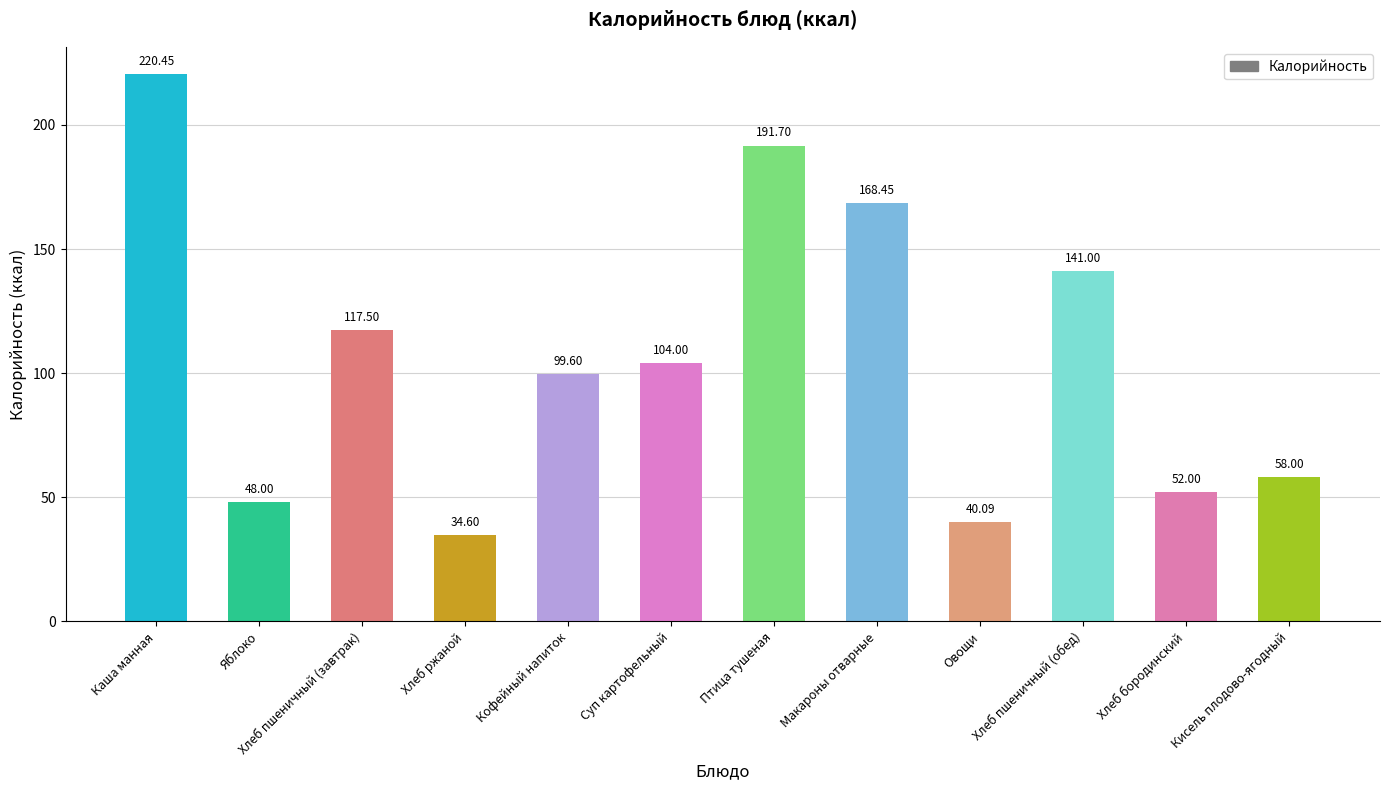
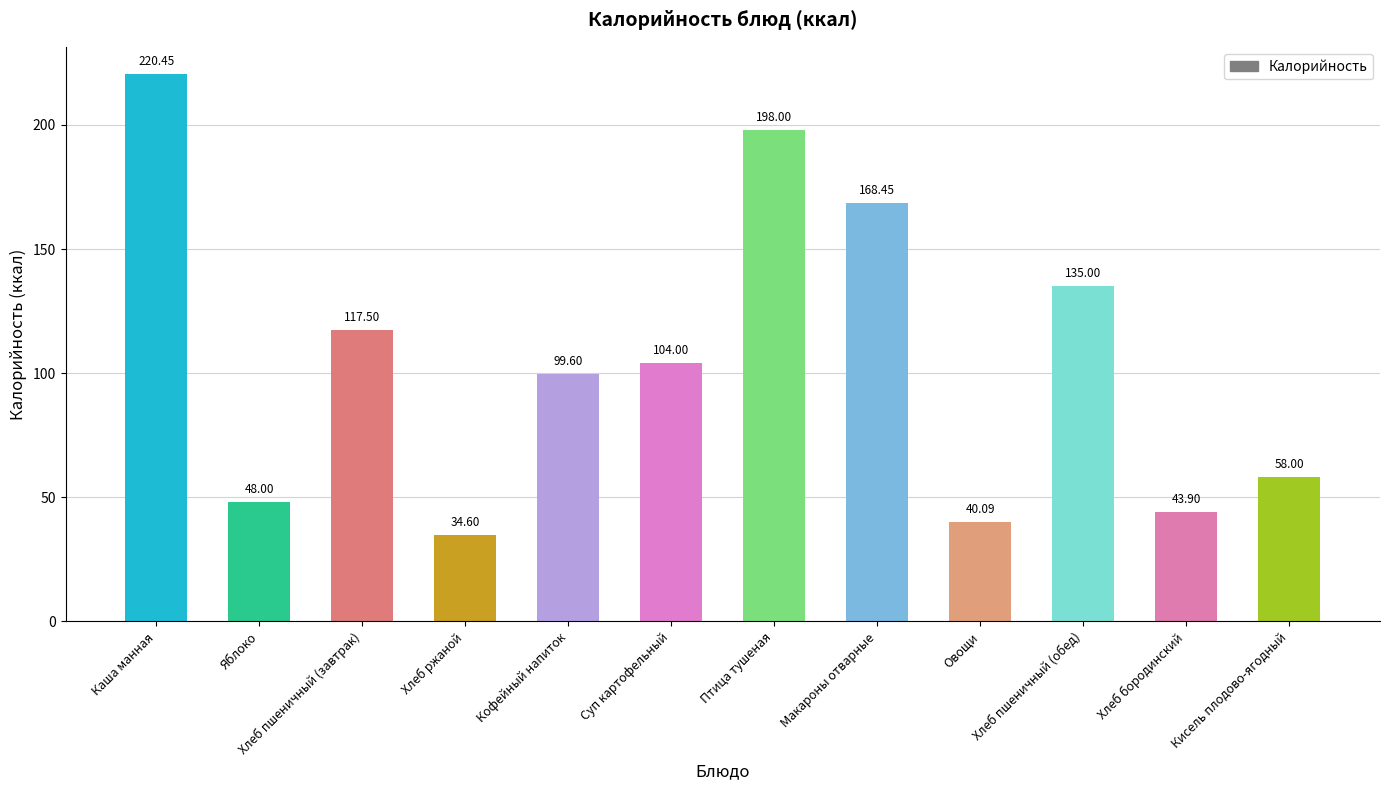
  {
    "Каша манная": 220.45,
    "Яблоко": 48.00,
    "Хлеб пшеничный (завтрак)": 117.50,
    "Хлеб ржаной": 34.60,
    "Кофейный напиток": 99.60,
    "Суп картофельный": 104.00,
-   "Птица тушеная": 191.70,
+   "Птица тушеная": 198.00,
    "Макароны отварные": 168.45,
    "Овощи": 40.09,
-   "Хлеб пшеничный (обед)": 141.00,
-   "Хлеб бородинский": 52.00,
+   "Хлеб пшеничный (обед)": 135.00,
+   "Хлеб бородинский": 43.90,
    "Кисель плодово-ягодный": 58.00
  }
